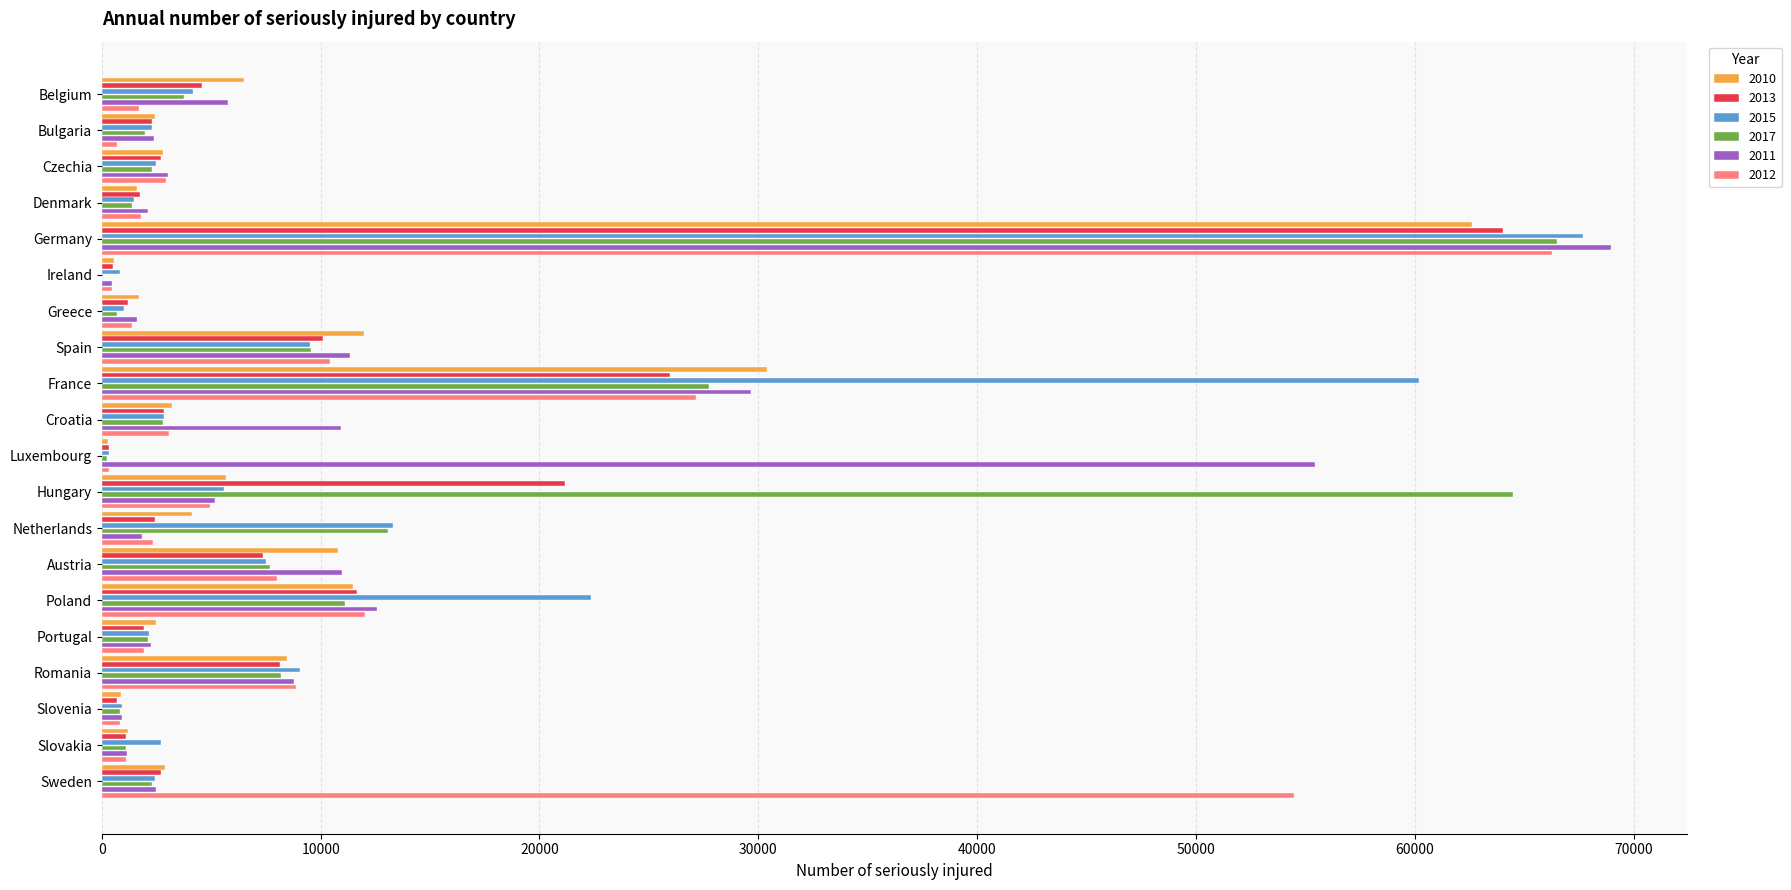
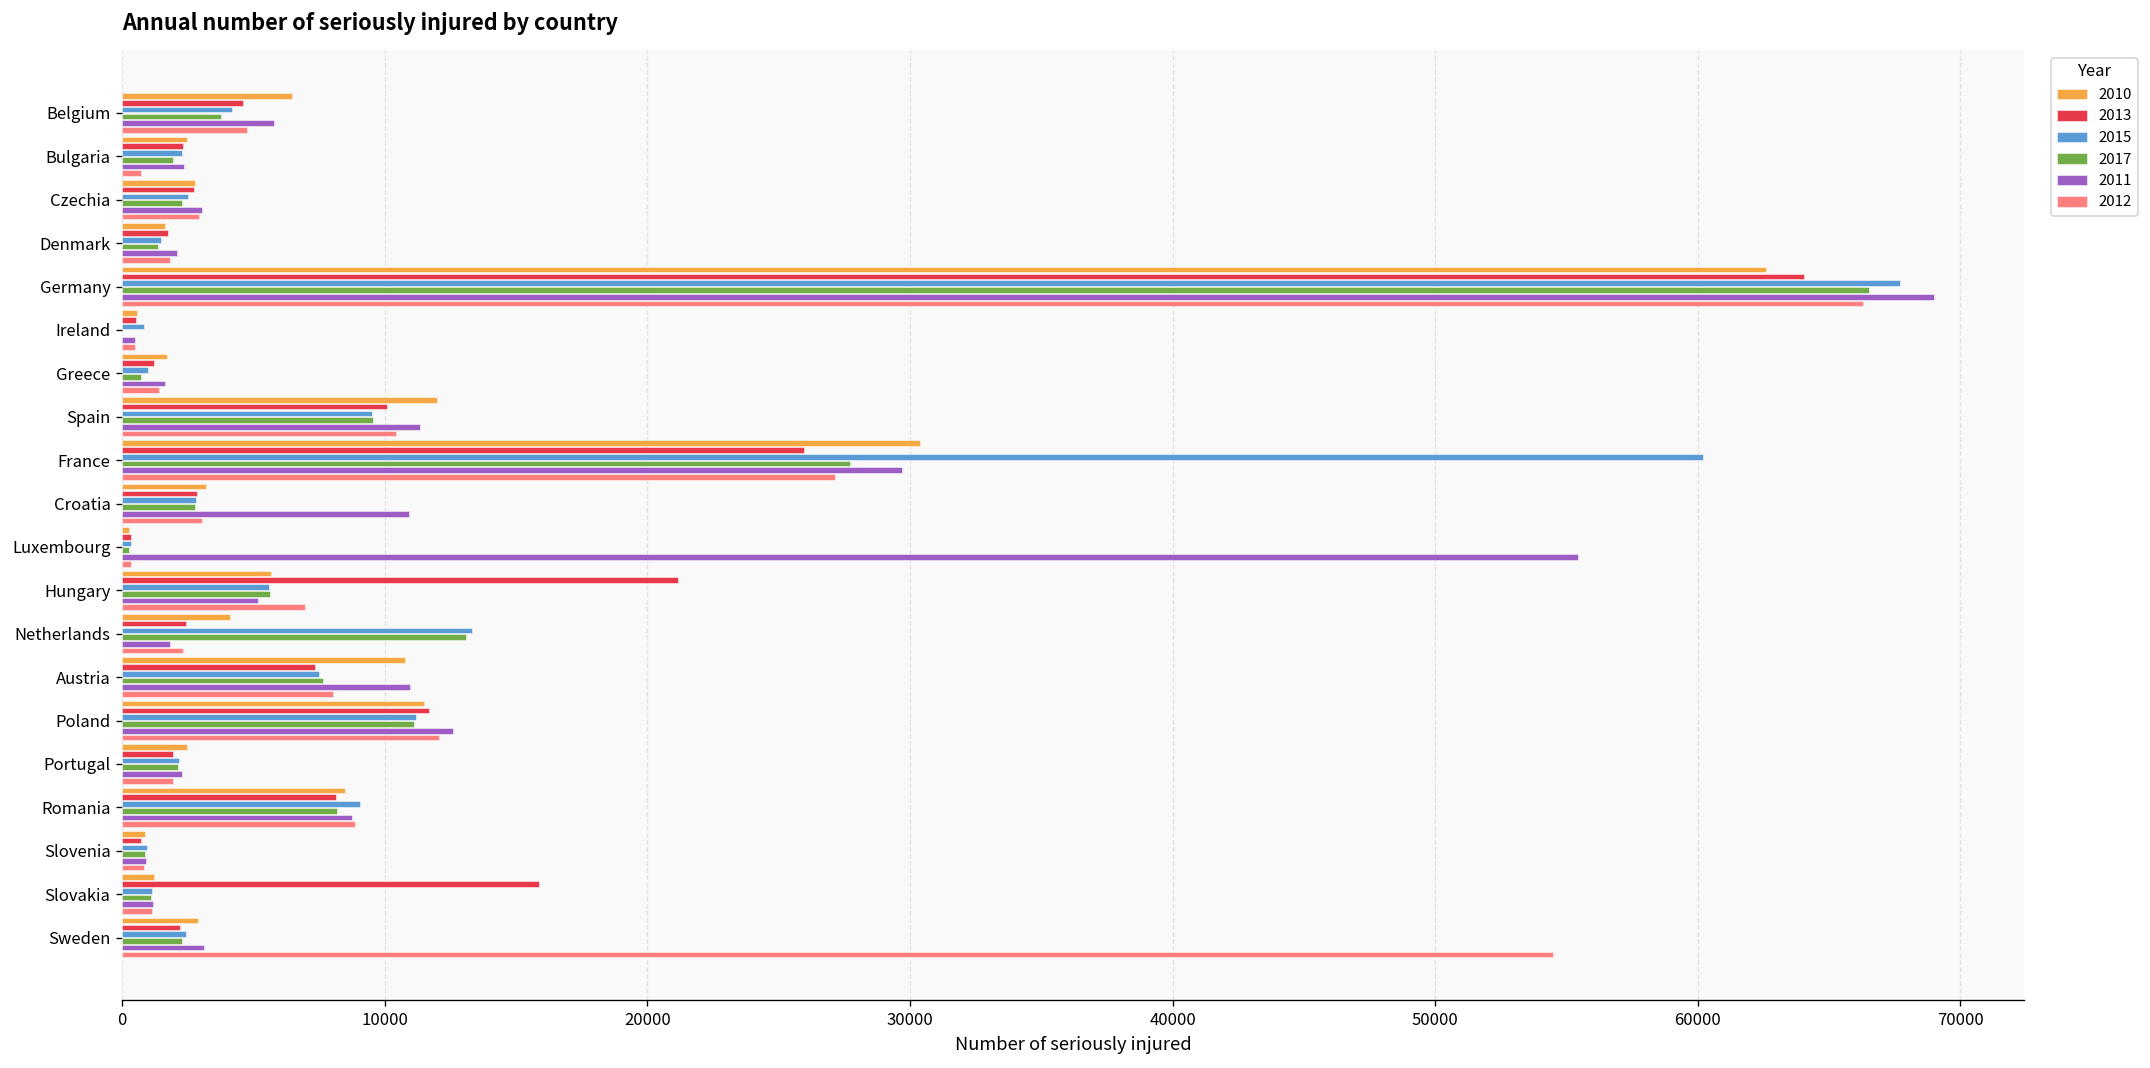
  {
    "2010": {
      "Belgium": 6500,
      "Bulgaria": 2500,
      "Czechia": 2800,
      "Denmark": 1600,
      "Germany": 62600,
      "Ireland": 600,
      "Greece": 1700,
      "Spain": 12000,
      "France": 30400,
      "Croatia": 3200,
      "Luxembourg": 300,
      "Hungary": 5700,
      "Netherlands": 4100,
      "Austria": 10800,
      "Poland": 11500,
      "Portugal": 2500,
      "Romania": 8500,
      "Slovenia": 900,
      "Slovakia": 1200,
      "Sweden": 2900
    },
    "2013": {
      "Belgium": 4600,
      "Bulgaria": 2300,
      "Czechia": 2700,
      "Denmark": 1700,
      "Germany": 64100,
      "Ireland": 500,
      "Greece": 1200,
      "Spain": 10100,
      "France": 26000,
      "Croatia": 2800,
      "Luxembourg": 300,
      "Hungary": 21200,
      "Netherlands": 2400,
      "Austria": 7300,
      "Poland": 11700,
      "Portugal": 1900,
      "Romania": 8200,
      "Slovenia": 700,
-     "Slovakia": 1100,
-     "Sweden": 2700
+     "Slovakia": 15900,
+     "Sweden": 2200
    },
    "2015": {
      "Belgium": 4200,
      "Bulgaria": 2300,
      "Czechia": 2500,
      "Denmark": 1500,
      "Germany": 67700,
      "Ireland": 800,
      "Greece": 1000,
      "Spain": 9500,
      "France": 60200,
      "Croatia": 2800,
      "Luxembourg": 300,
      "Hungary": 5600,
      "Netherlands": 13300,
      "Austria": 7500,
-     "Poland": 22300,
+     "Poland": 11200,
      "Portugal": 2100,
      "Romania": 9100,
      "Slovenia": 900,
-     "Slovakia": 2700,
+     "Slovakia": 1100,
      "Sweden": 2400
    },
    "2017": {
      "Belgium": 3800,
      "Bulgaria": 2000,
      "Czechia": 2300,
      "Denmark": 1400,
      "Germany": 66500,
      "Ireland": 0,
      "Greece": 700,
      "Spain": 9500,
      "France": 27700,
      "Croatia": 2800,
      "Luxembourg": 300,
-     "Hungary": 64500,
+     "Hungary": 5600,
      "Netherlands": 13100,
      "Austria": 7700,
      "Poland": 11100,
      "Portugal": 2100,
      "Romania": 8200,
      "Slovenia": 900,
      "Slovakia": 1100,
      "Sweden": 2300
    },
    "2011": {
      "Belgium": 5800,
      "Bulgaria": 2400,
      "Czechia": 3000,
      "Denmark": 2100,
      "Germany": 69000,
      "Ireland": 500,
      "Greece": 1600,
      "Spain": 11300,
      "France": 29700,
      "Croatia": 10900,
      "Luxembourg": 55400,
      "Hungary": 5200,
      "Netherlands": 1800,
      "Austria": 11000,
      "Poland": 12600,
      "Portugal": 2300,
      "Romania": 8800,
      "Slovenia": 900,
      "Slovakia": 1200,
-     "Sweden": 2500
+     "Sweden": 3100
    },
    "2012": {
-     "Belgium": 1700,
+     "Belgium": 4800,
      "Bulgaria": 700,
      "Czechia": 2900,
      "Denmark": 1800,
      "Germany": 66300,
      "Ireland": 500,
      "Greece": 1400,
      "Spain": 10400,
      "France": 27100,
      "Croatia": 3100,
      "Luxembourg": 300,
-     "Hungary": 4900,
+     "Hungary": 7000,
      "Netherlands": 2300,
      "Austria": 8000,
      "Poland": 12000,
      "Portugal": 1900,
      "Romania": 8900,
      "Slovenia": 800,
      "Slovakia": 1100,
      "Sweden": 54500
    }
  }
